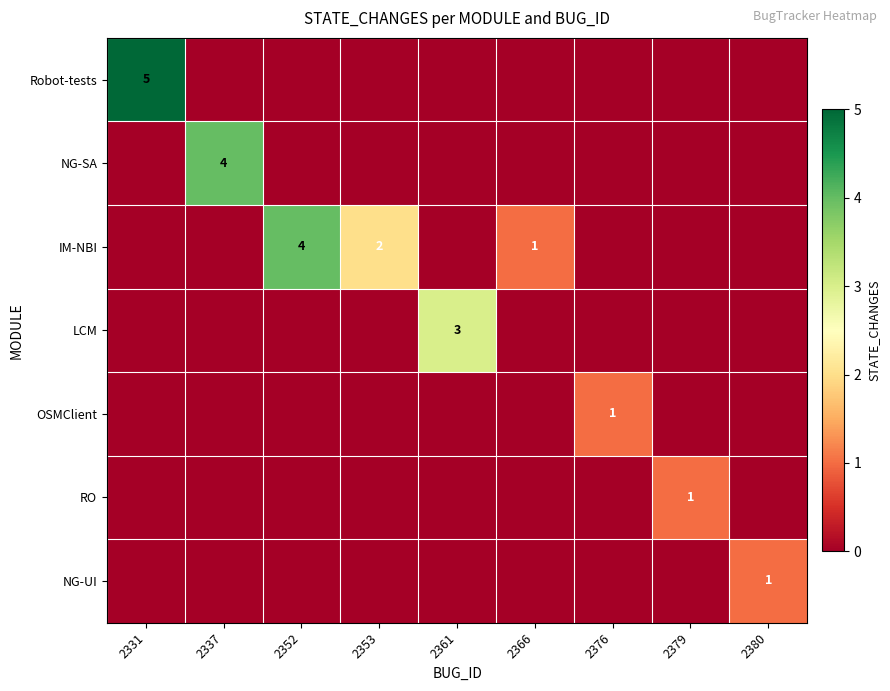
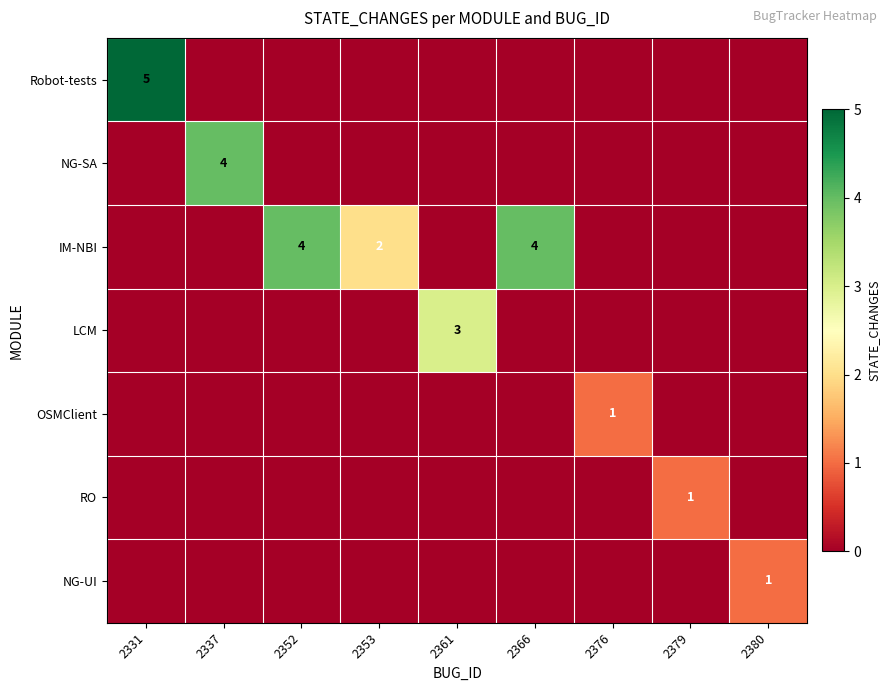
  {
    "Robot-tests": {
      "2331": 5
    },
    "NG-SA": {
      "2337": 4
    },
    "IM-NBI": {
      "2352": 4,
      "2353": 2,
-     "2366": 1
+     "2366": 4
    },
    "LCM": {
      "2361": 3
    },
    "OSMClient": {
      "2376": 1
    },
    "RO": {
      "2379": 1
    },
    "NG-UI": {
      "2380": 1
    }
  }
